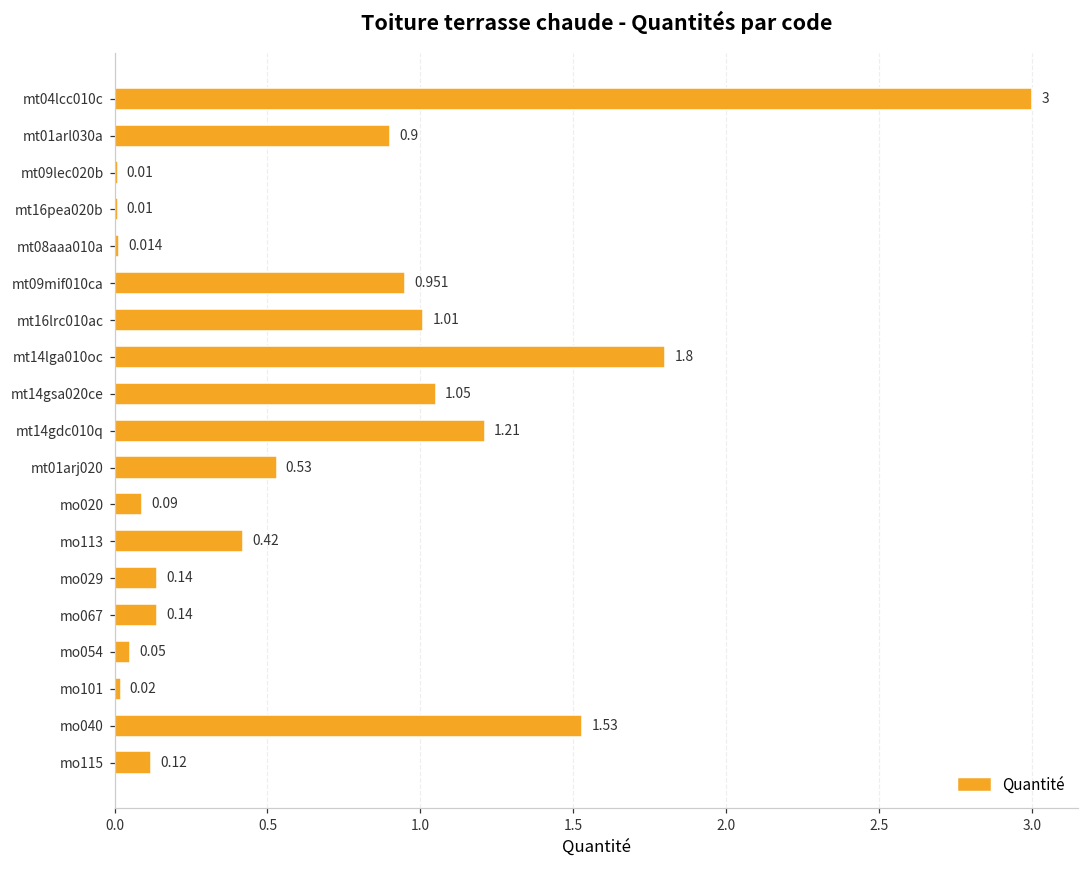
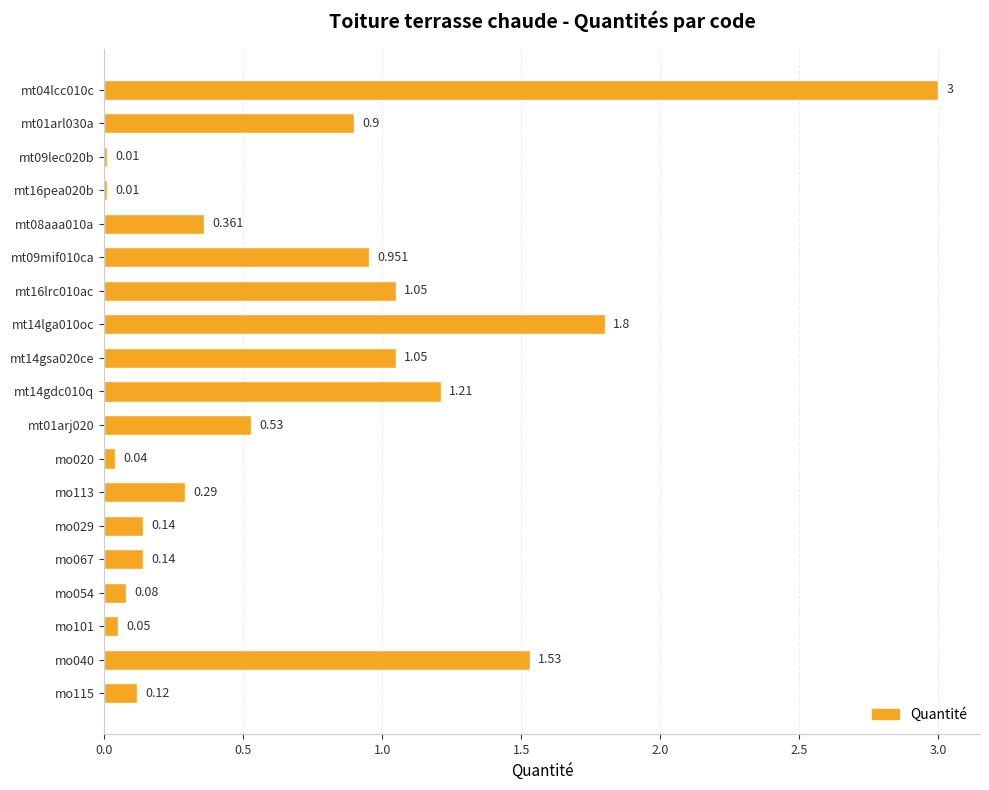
  {
    "mt04lcc010c": 3,
    "mt01arl030a": 0.9,
    "mt09lec020b": 0.01,
    "mt16pea020b": 0.01,
-   "mt08aaa010a": 0.014,
+   "mt08aaa010a": 0.361,
    "mt09mif010ca": 0.951,
-   "mt16lrc010ac": 1.01,
+   "mt16lrc010ac": 1.05,
    "mt14lga010oc": 1.8,
    "mt14gsa020ce": 1.05,
    "mt14gdc010q": 1.21,
    "mt01arj020": 0.53,
-   "mo020": 0.09,
-   "mo113": 0.42,
+   "mo020": 0.04,
+   "mo113": 0.29,
    "mo029": 0.14,
    "mo067": 0.14,
-   "mo054": 0.05,
-   "mo101": 0.02,
+   "mo054": 0.08,
+   "mo101": 0.05,
    "mo040": 1.53,
    "mo115": 0.12
  }
